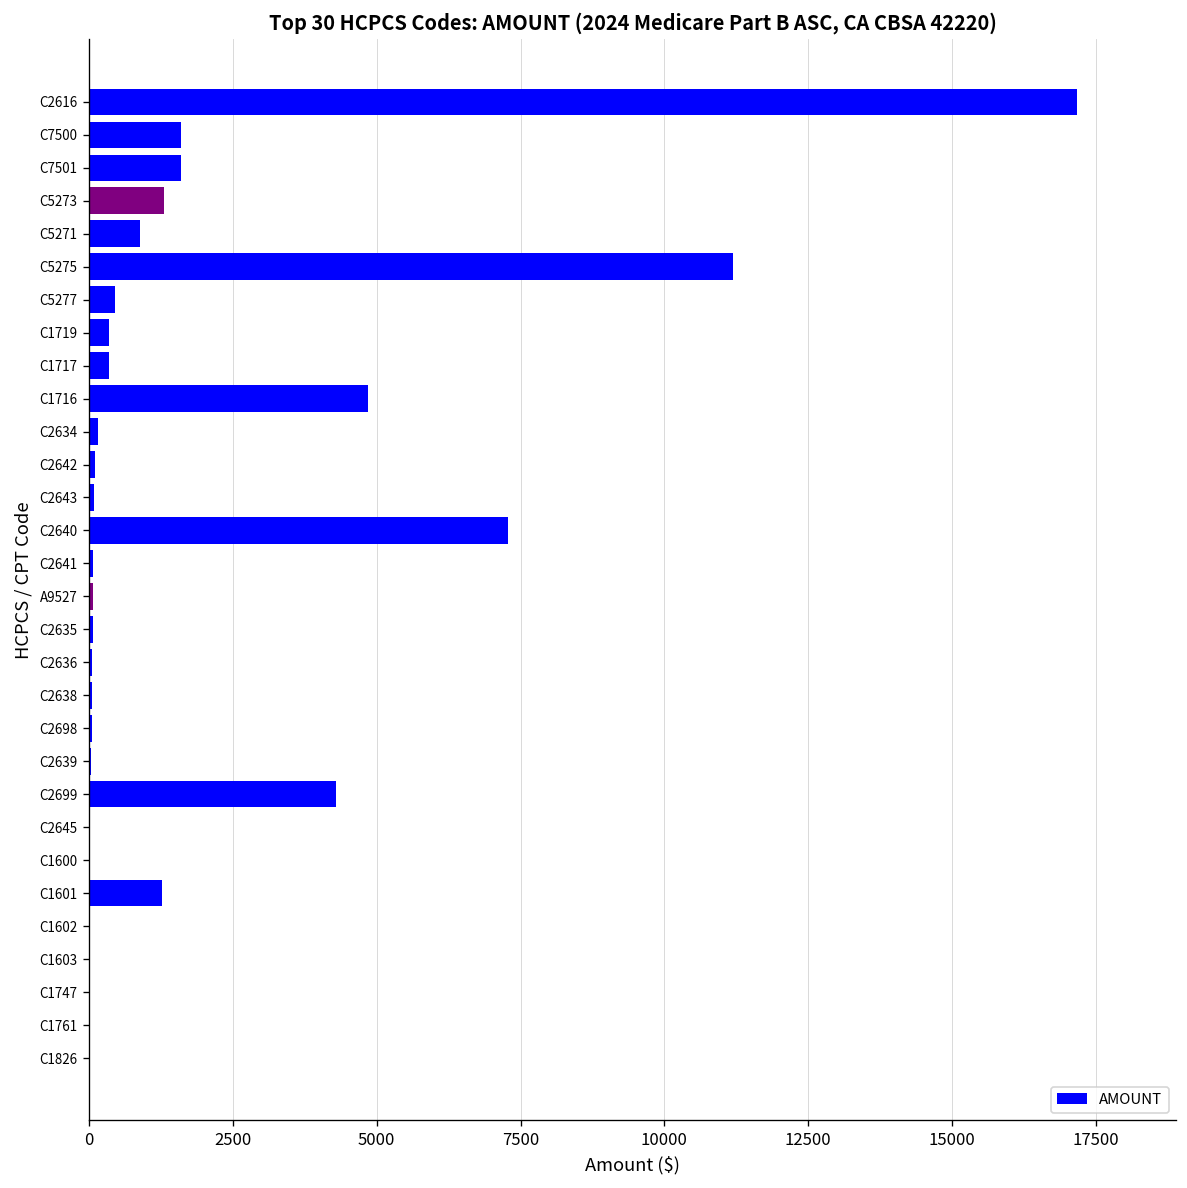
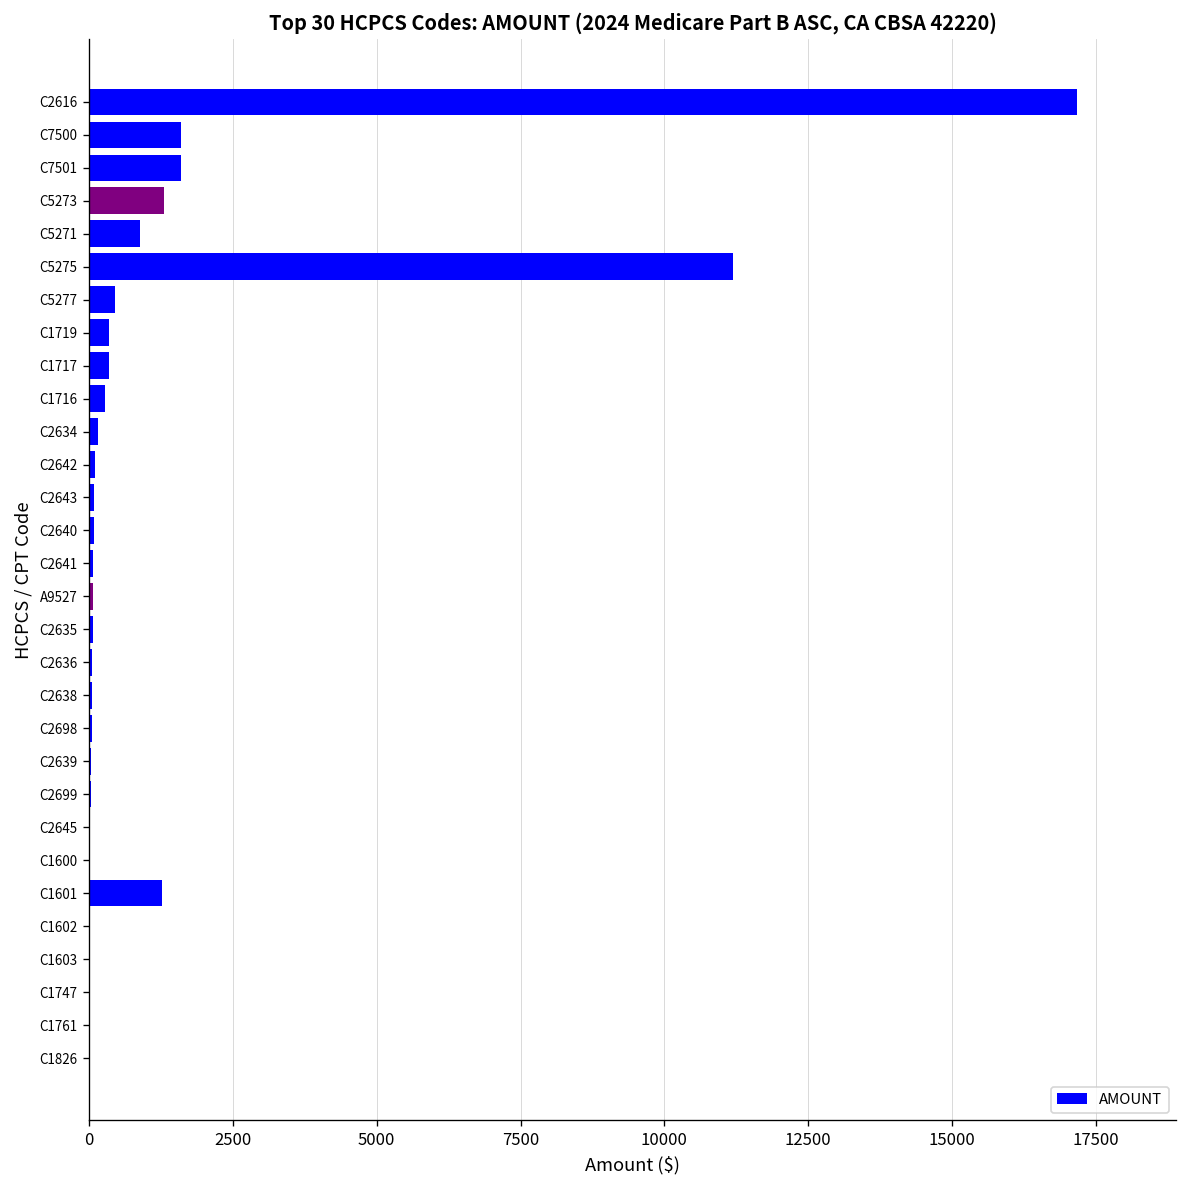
  {
    "C2616": 17200,
    "C7500": 1600,
    "C7501": 1600,
    "C5273": 1300,
    "C5271": 900,
    "C5275": 11200,
    "C5277": 500,
    "C1719": 300,
    "C1717": 300,
-   "C1716": 4900,
+   "C1716": 300,
    "C2634": 200,
    "C2642": 100,
    "C2643": 100,
-   "C2640": 7300,
+   "C2640": 100,
    "C2641": 100,
    "A9527": 100,
    "C2635": 100,
    "C2636": 100,
-   "C2699": 4300,
+   "C2699": 0,
    "C1600": 0,
    "C1601": 1300,
    "C1602": 0,
    "C1603": 0,
    "C1747": 0,
    "C1761": 0,
    "C1826": 0
  }
